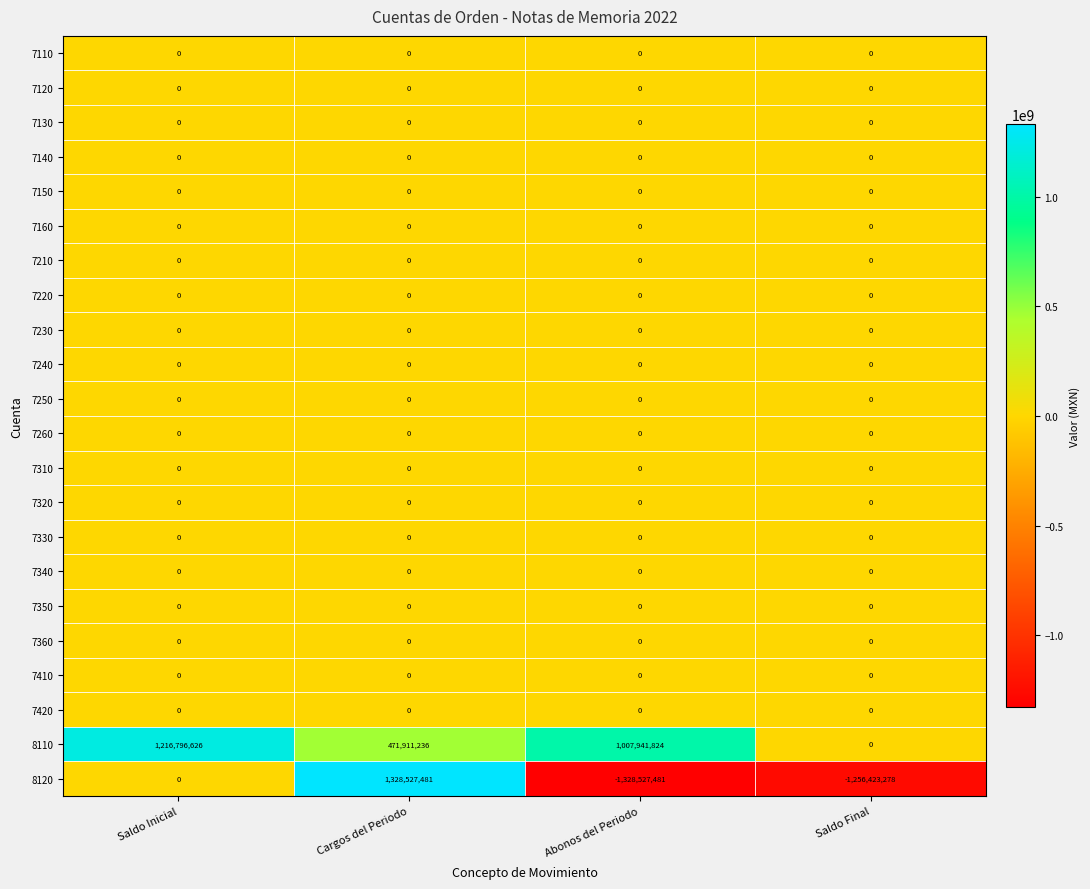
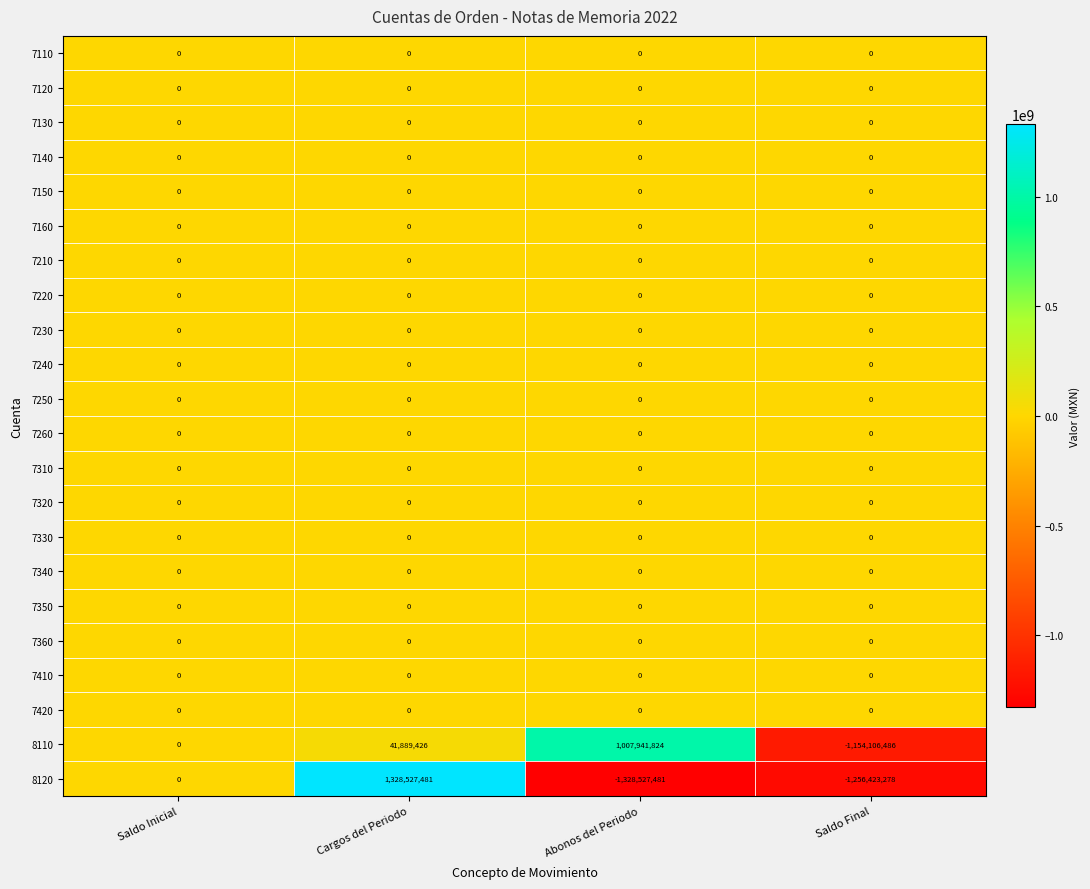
  {
    "7110": {
      "Saldo Inicial": "0",
      "Cargos del Periodo": "0",
      "Abonos del Periodo": "0",
      "Saldo Final": "0"
    },
    "7120": {
      "Saldo Inicial": "0",
      "Cargos del Periodo": "0",
      "Abonos del Periodo": "0",
      "Saldo Final": "0"
    },
    "7130": {
      "Saldo Inicial": "0",
      "Cargos del Periodo": "0",
      "Abonos del Periodo": "0",
      "Saldo Final": "0"
    },
    "7140": {
      "Saldo Inicial": "0",
      "Cargos del Periodo": "0",
      "Abonos del Periodo": "0",
      "Saldo Final": "0"
    },
    "7150": {
      "Saldo Inicial": "0",
      "Cargos del Periodo": "0",
      "Abonos del Periodo": "0",
      "Saldo Final": "0"
    },
    "7160": {
      "Saldo Inicial": "0",
      "Cargos del Periodo": "0",
      "Abonos del Periodo": "0",
      "Saldo Final": "0"
    },
    "7210": {
      "Saldo Inicial": "0",
      "Cargos del Periodo": "0",
      "Abonos del Periodo": "0",
      "Saldo Final": "0"
    },
    "7220": {
      "Saldo Inicial": "0",
      "Cargos del Periodo": "0",
      "Abonos del Periodo": "0",
      "Saldo Final": "0"
    },
    "7230": {
      "Saldo Inicial": "0",
      "Cargos del Periodo": "0",
      "Abonos del Periodo": "0",
      "Saldo Final": "0"
    },
    "7240": {
      "Saldo Inicial": "0",
      "Cargos del Periodo": "0",
      "Abonos del Periodo": "0",
      "Saldo Final": "0"
    },
    "7250": {
      "Saldo Inicial": "0",
      "Cargos del Periodo": "0",
      "Abonos del Periodo": "0",
      "Saldo Final": "0"
    },
    "7260": {
      "Saldo Inicial": "0",
      "Cargos del Periodo": "0",
      "Abonos del Periodo": "0",
      "Saldo Final": "0"
    },
    "7310": {
      "Saldo Inicial": "0",
      "Cargos del Periodo": "0",
      "Abonos del Periodo": "0",
      "Saldo Final": "0"
    },
    "7320": {
      "Saldo Inicial": "0",
      "Cargos del Periodo": "0",
      "Abonos del Periodo": "0",
      "Saldo Final": "0"
    },
    "7330": {
      "Saldo Inicial": "0",
      "Cargos del Periodo": "0",
      "Abonos del Periodo": "0",
      "Saldo Final": "0"
    },
    "7340": {
      "Saldo Inicial": "0",
      "Cargos del Periodo": "0",
      "Abonos del Periodo": "0",
      "Saldo Final": "0"
    },
    "7350": {
      "Saldo Inicial": "0",
      "Cargos del Periodo": "0",
      "Abonos del Periodo": "0",
      "Saldo Final": "0"
    },
    "7360": {
      "Saldo Inicial": "0",
      "Cargos del Periodo": "0",
      "Abonos del Periodo": "0",
      "Saldo Final": "0"
    },
    "7410": {
      "Saldo Inicial": "0",
      "Cargos del Periodo": "0",
      "Abonos del Periodo": "0",
      "Saldo Final": "0"
    },
    "7420": {
      "Saldo Inicial": "0",
      "Cargos del Periodo": "0",
      "Abonos del Periodo": "0",
      "Saldo Final": "0"
    },
    "8110": {
-     "Saldo Inicial": "1,216,796,626",
-     "Cargos del Periodo": "471,911,236",
+     "Saldo Inicial": "0",
+     "Cargos del Periodo": "41,889,426",
      "Abonos del Periodo": "1,007,941,824",
-     "Saldo Final": "0"
+     "Saldo Final": "-1,154,106,486"
    },
    "8120": {
      "Saldo Inicial": "0",
      "Cargos del Periodo": "1,328,527,481",
      "Abonos del Periodo": "-1,328,527,481",
      "Saldo Final": "-1,256,423,278"
    }
  }
